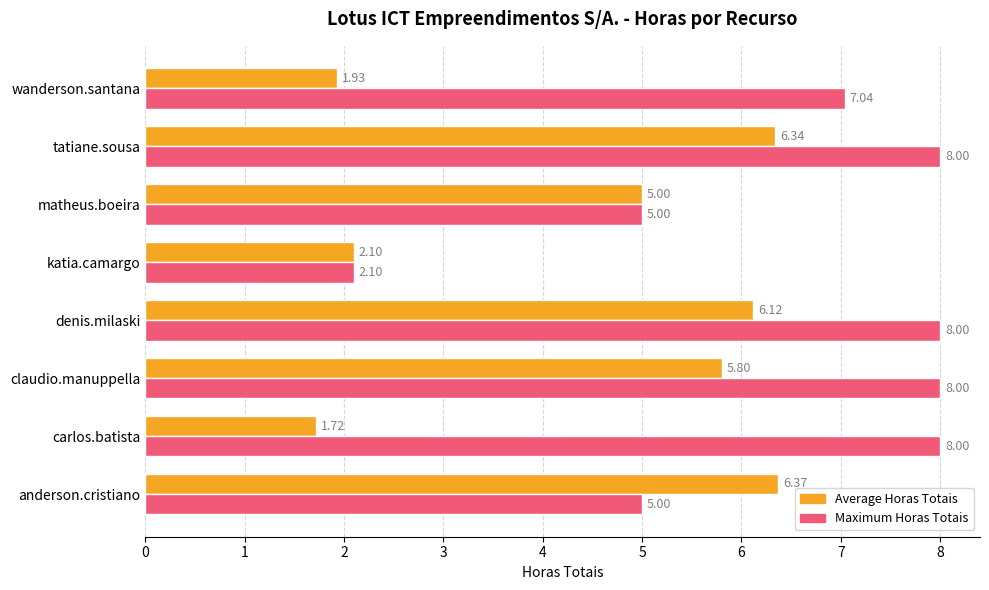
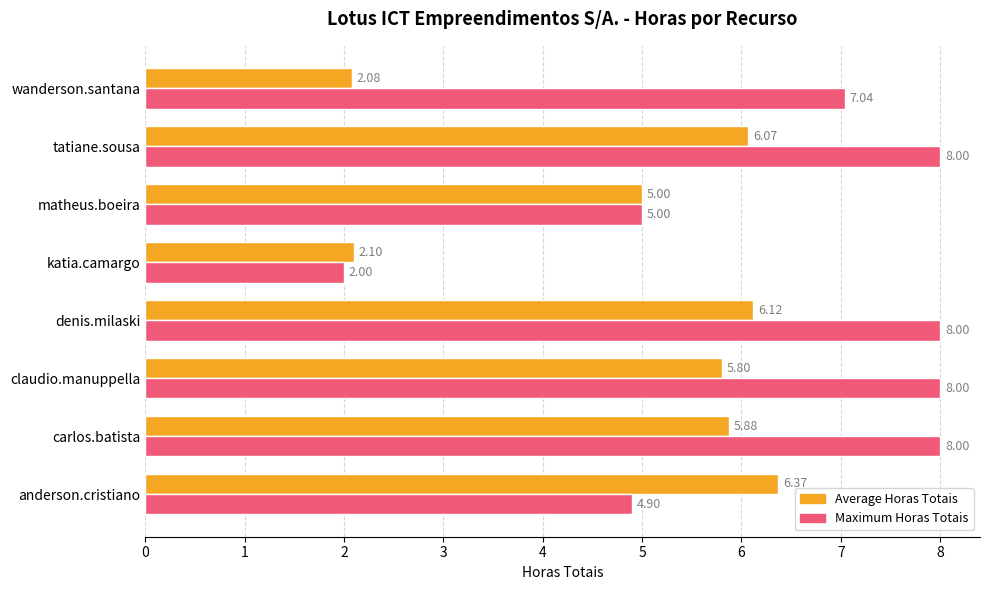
  {
    "Average Horas Totais": {
-     "wanderson.santana": 1.93,
-     "tatiane.sousa": 6.34,
+     "wanderson.santana": 2.08,
+     "tatiane.sousa": 6.07,
      "matheus.boeira": 5.00,
      "katia.camargo": 2.10,
      "denis.milaski": 6.12,
      "claudio.manuppella": 5.80,
-     "carlos.batista": 1.72
+     "carlos.batista": 5.88
    },
    "Maximum Horas Totais": {
      "wanderson.santana": 7.04,
      "tatiane.sousa": 8.00,
      "matheus.boeira": 5.00,
-     "katia.camargo": 2.10,
+     "katia.camargo": 2.00,
      "denis.milaski": 8.00,
      "claudio.manuppella": 8.00,
      "carlos.batista": 8.00,
-     "anderson.cristiano": 5.00
+     "anderson.cristiano": 4.90
    }
  }
